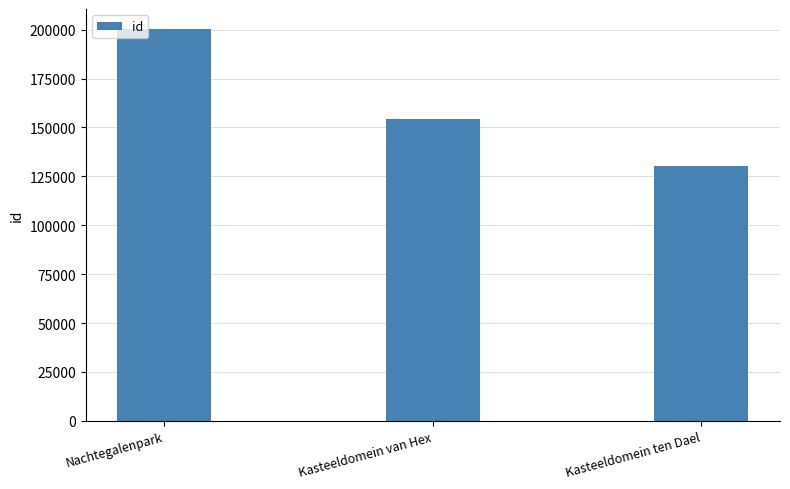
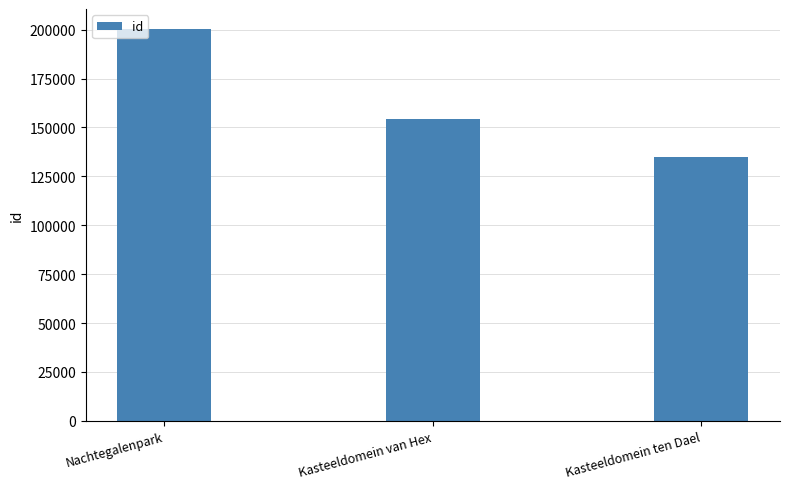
  {
    "Nachtegalenpark": 201000,
    "Kasteeldomein van Hex": 154000,
-   "Kasteeldomein ten Dael": 130000
+   "Kasteeldomein ten Dael": 135000
  }
